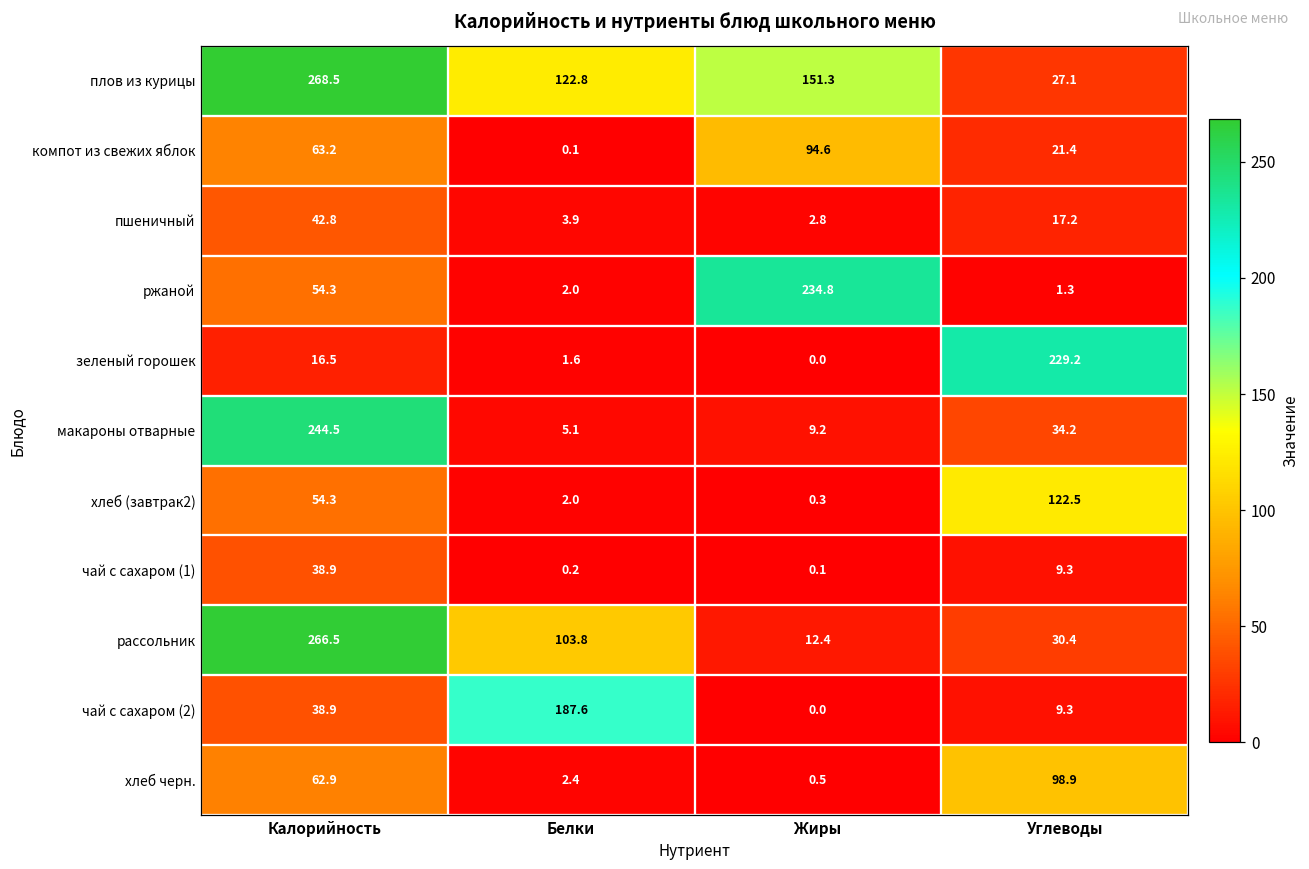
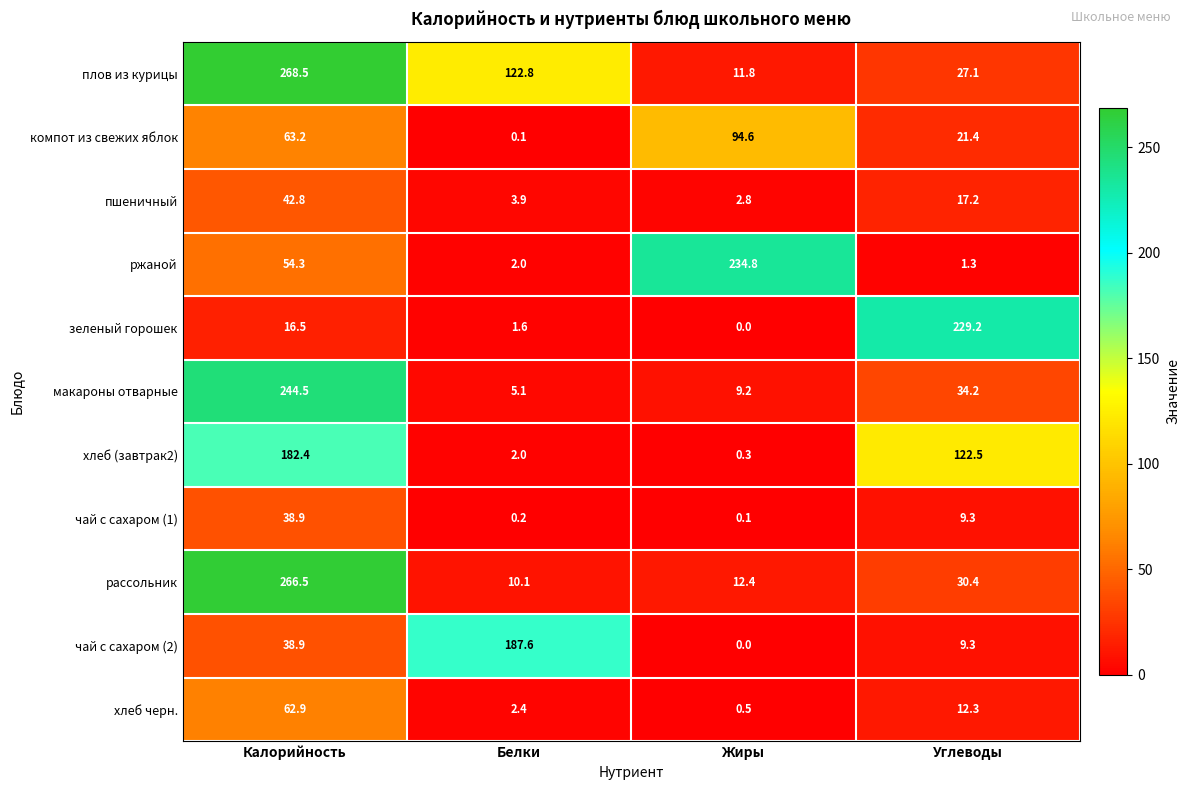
  {
    "плов из курицы": {
      "Калорийность": 268.5,
      "Белки": 122.8,
-     "Жиры": 151.3,
+     "Жиры": 11.8,
      "Углеводы": 27.1
    },
    "компот из свежих яблок": {
      "Калорийность": 63.2,
      "Белки": 0.1,
      "Жиры": 94.6,
      "Углеводы": 21.4
    },
    "пшеничный": {
      "Калорийность": 42.8,
      "Белки": 3.9,
      "Жиры": 2.8,
      "Углеводы": 17.2
    },
    "ржаной": {
      "Калорийность": 54.3,
      "Белки": 2.0,
      "Жиры": 234.8,
      "Углеводы": 1.3
    },
    "зеленый горошек": {
      "Калорийность": 16.5,
      "Белки": 1.6,
      "Жиры": 0.0,
      "Углеводы": 229.2
    },
    "макароны отварные": {
      "Калорийность": 244.5,
      "Белки": 5.1,
      "Жиры": 9.2,
      "Углеводы": 34.2
    },
    "хлеб (завтрак2)": {
-     "Калорийность": 54.3,
+     "Калорийность": 182.4,
      "Белки": 2.0,
      "Жиры": 0.3,
      "Углеводы": 122.5
    },
    "чай с сахаром (1)": {
      "Калорийность": 38.9,
      "Белки": 0.2,
      "Жиры": 0.1,
      "Углеводы": 9.3
    },
    "рассольник": {
      "Калорийность": 266.5,
-     "Белки": 103.8,
+     "Белки": 10.1,
      "Жиры": 12.4,
      "Углеводы": 30.4
    },
    "чай с сахаром (2)": {
      "Калорийность": 38.9,
      "Белки": 187.6,
      "Жиры": 0.0,
      "Углеводы": 9.3
    },
    "хлеб черн.": {
      "Калорийность": 62.9,
      "Белки": 2.4,
      "Жиры": 0.5,
-     "Углеводы": 98.9
+     "Углеводы": 12.3
    }
  }
